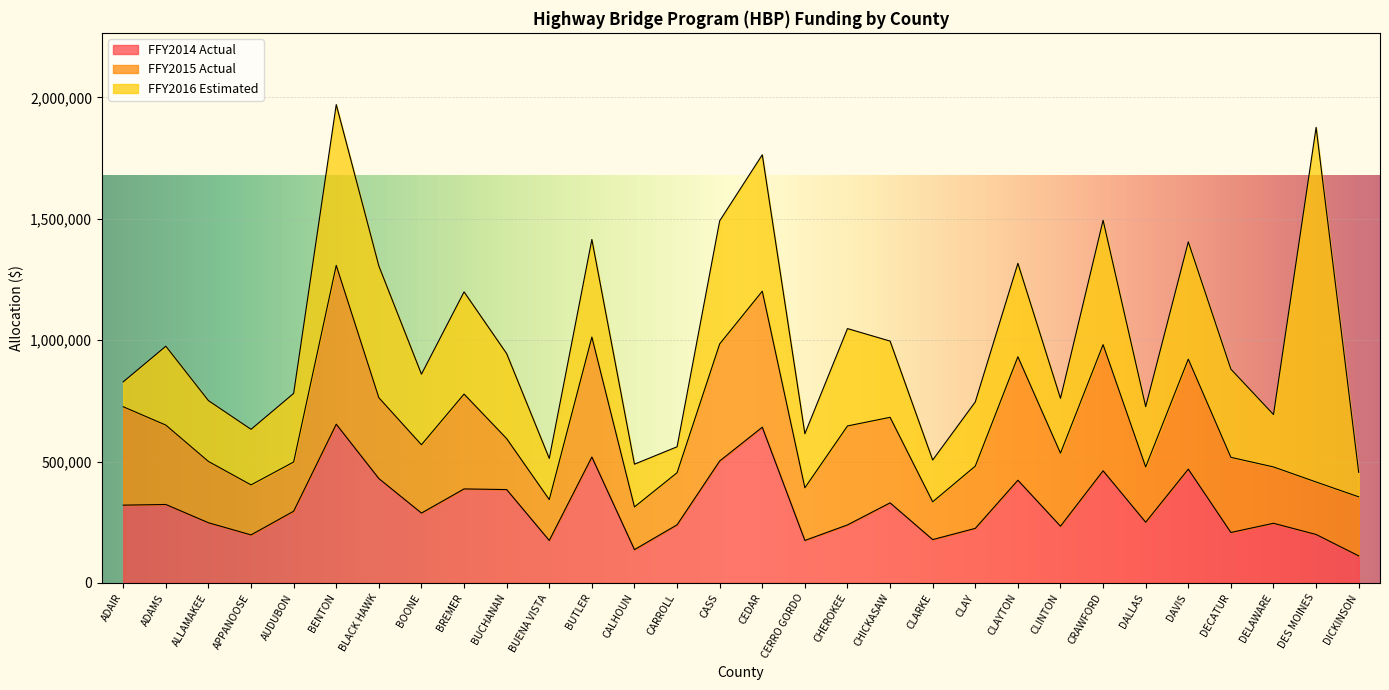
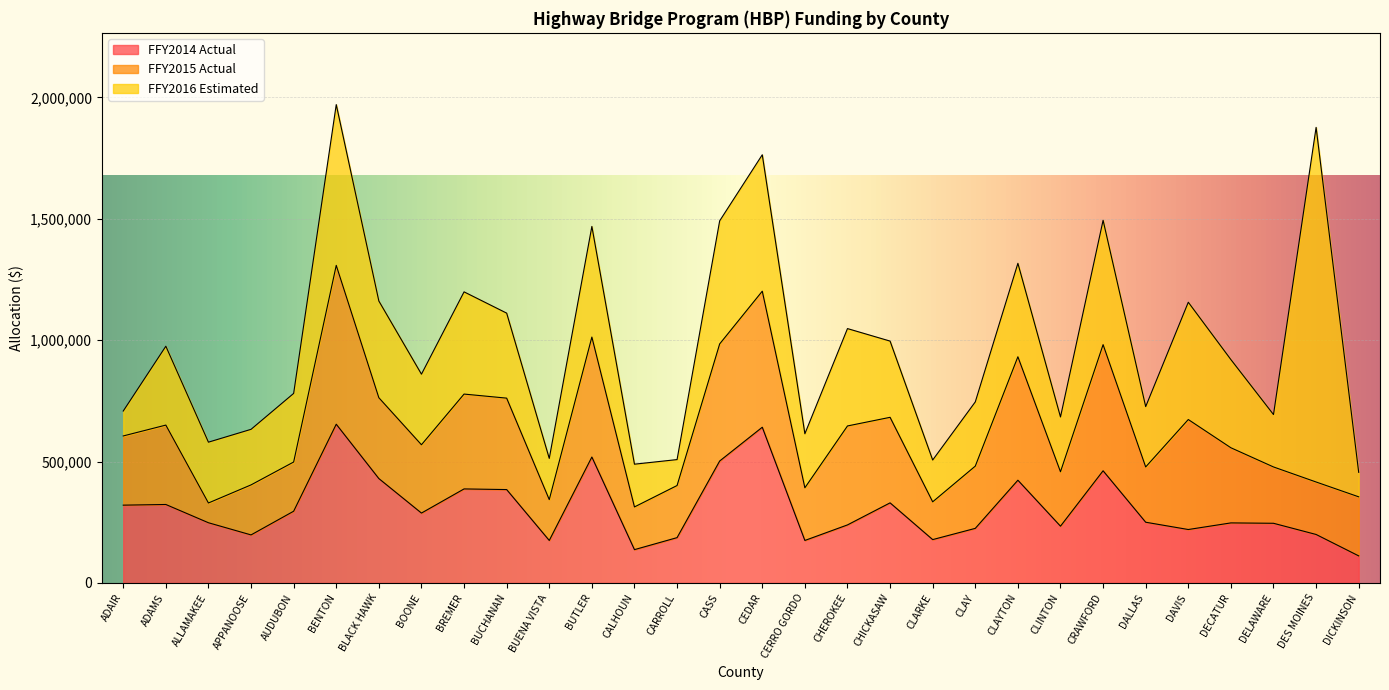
  {
    "FFY2014 Actual": {
      "ADAIR": "320,000",
      "ADAMS": "320,000",
      "ALLAMAKEE": "250,000",
      "APPANOOSE": "200,000",
      "AUDUBON": "300,000",
      "BENTON": "650,000",
      "BLACK HAWK": "430,000",
      "BOONE": "290,000",
      "BREMER": "390,000",
      "BUCHANAN": "380,000",
      "BUENA VISTA": "170,000",
      "BUTLER": "520,000",
      "CALHOUN": "140,000",
-     "CARROLL": "240,000",
+     "CARROLL": "190,000",
      "CASS": "500,000",
      "CEDAR": "640,000",
      "CERRO GORDO": "170,000",
      "CHEROKEE": "240,000",
      "CHICKASAW": "330,000",
      "CLARKE": "180,000",
      "CLAY": "220,000",
      "CLAYTON": "420,000",
      "CLINTON": "230,000",
      "CRAWFORD": "460,000",
      "DALLAS": "250,000",
-     "DAVIS": "470,000",
-     "DECATUR": "210,000",
+     "DAVIS": "220,000",
+     "DECATUR": "250,000",
      "DELAWARE": "250,000",
      "DES MOINES": "200,000",
      "DICKINSON": "110,000"
    },
    "FFY2015 Actual": {
-     "ADAIR": "410,000",
+     "ADAIR": "280,000",
      "ADAMS": "330,000",
-     "ALLAMAKEE": "250,000",
+     "ALLAMAKEE": "80,000",
      "APPANOOSE": "210,000",
      "AUDUBON": "200,000",
      "BENTON": "650,000",
      "BLACK HAWK": "330,000",
      "BOONE": "280,000",
      "BREMER": "390,000",
-     "BUCHANAN": "210,000",
+     "BUCHANAN": "380,000",
      "BUENA VISTA": "170,000",
      "BUTLER": "490,000",
      "CALHOUN": "180,000",
      "CARROLL": "210,000",
      "CASS": "480,000",
      "CEDAR": "560,000",
      "CERRO GORDO": "220,000",
      "CHEROKEE": "410,000",
      "CHICKASAW": "350,000",
      "CLARKE": "160,000",
      "CLAY": "260,000",
      "CLAYTON": "510,000",
-     "CLINTON": "300,000",
+     "CLINTON": "220,000",
      "CRAWFORD": "520,000",
      "DALLAS": "230,000",
      "DAVIS": "450,000",
      "DECATUR": "310,000",
      "DELAWARE": "230,000",
      "DES MOINES": "220,000",
      "DICKINSON": "240,000"
    },
    "FFY2016 Estimated": {
      "ADAIR": "100,000",
      "ADAMS": "320,000",
      "ALLAMAKEE": "250,000",
      "APPANOOSE": "230,000",
      "AUDUBON": "280,000",
      "BENTON": "660,000",
-     "BLACK HAWK": "540,000",
+     "BLACK HAWK": "400,000",
      "BOONE": "290,000",
      "BREMER": "420,000",
      "BUCHANAN": "350,000",
      "BUENA VISTA": "170,000",
-     "BUTLER": "400,000",
+     "BUTLER": "460,000",
      "CALHOUN": "180,000",
      "CARROLL": "110,000",
      "CASS": "510,000",
      "CEDAR": "560,000",
      "CERRO GORDO": "220,000",
      "CHEROKEE": "400,000",
      "CHICKASAW": "310,000",
      "CLARKE": "170,000",
      "CLAY": "260,000",
      "CLAYTON": "380,000",
      "CLINTON": "230,000",
      "CRAWFORD": "510,000",
      "DALLAS": "250,000",
      "DAVIS": "480,000",
      "DECATUR": "360,000",
      "DELAWARE": "220,000",
      "DES MOINES": "1,460,000",
      "DICKINSON": "100,000"
    }
  }
